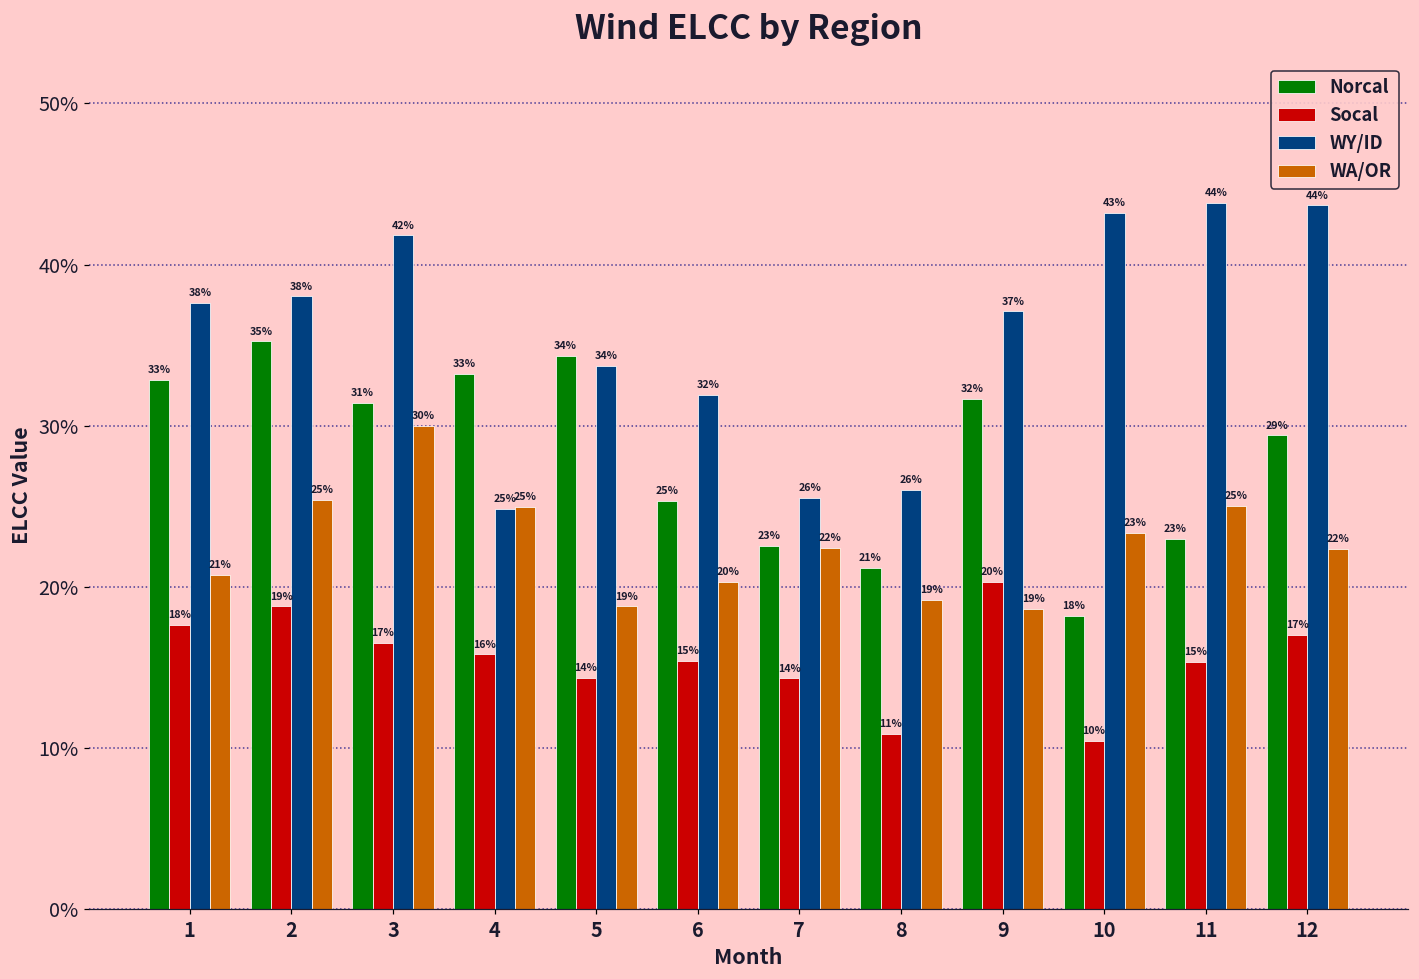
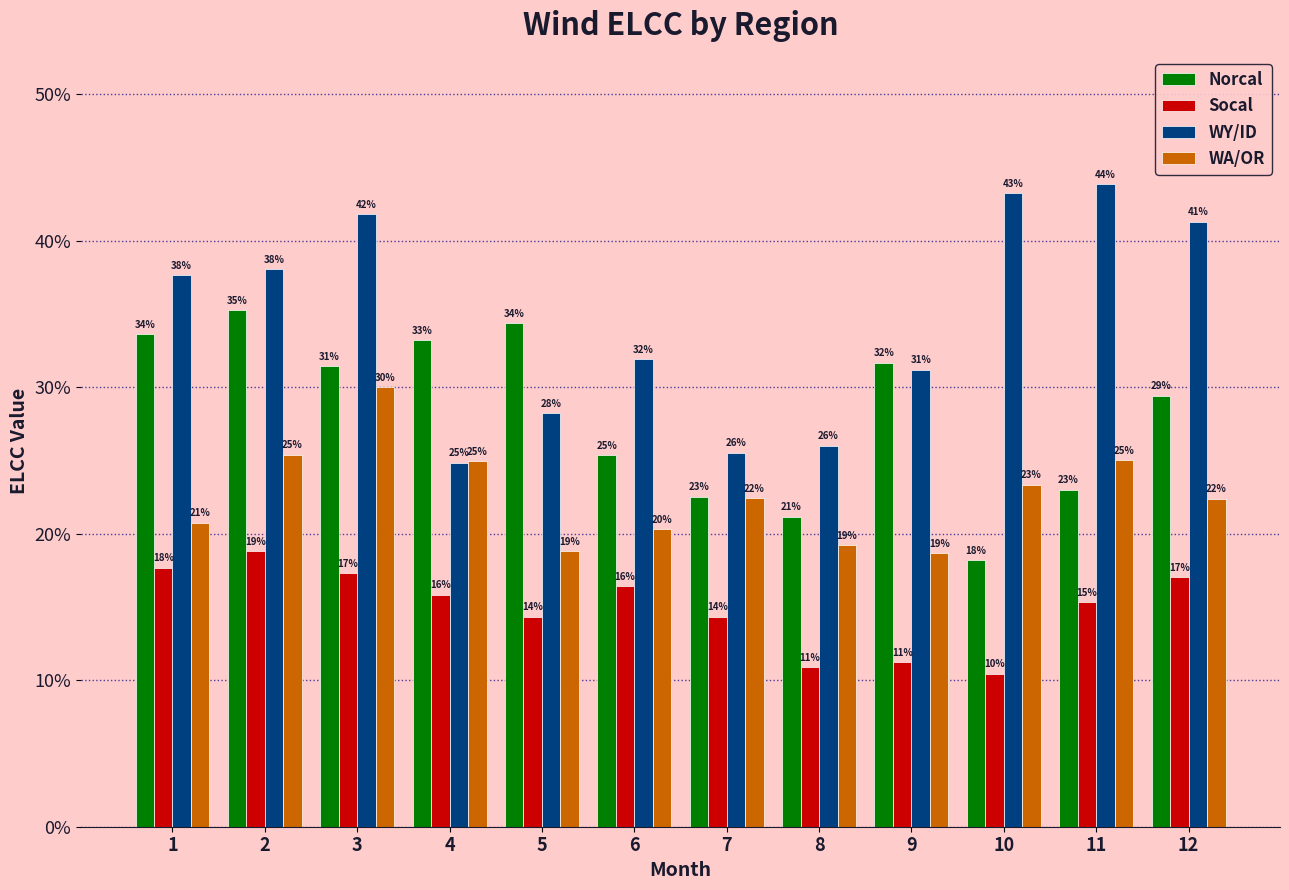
  {
    "Norcal": {
-     "1": "33%",
+     "1": "34%",
      "2": "35%",
      "3": "31%",
      "4": "33%",
      "5": "34%",
      "6": "25%",
      "7": "23%",
      "8": "21%",
      "9": "32%",
      "10": "18%",
      "11": "23%",
      "12": "29%"
    },
    "Socal": {
      "1": "18%",
      "2": "19%",
-     "3": "16.5%",
+     "3": "17.3%",
      "4": "16%",
      "5": "14%",
-     "6": "15%",
+     "6": "16%",
      "7": "14%",
      "8": "11%",
-     "9": "20%",
+     "9": "11%",
      "10": "10%",
      "11": "15%",
      "12": "17%"
    },
    "WY/ID": {
      "1": "38%",
      "2": "38%",
      "3": "42%",
      "4": "25%",
-     "5": "34%",
+     "5": "28%",
      "6": "32%",
      "7": "26%",
      "8": "26%",
-     "9": "37%",
+     "9": "31%",
      "10": "43%",
      "11": "44%",
-     "12": "43.7%"
+     "12": "41.3%"
    },
    "WA/OR": {
      "1": "21%",
      "2": "25%",
      "3": "30%",
      "4": "25%",
      "5": "19%",
      "6": "20%",
      "7": "22%",
      "8": "19%",
      "9": "19%",
      "10": "23%",
      "11": "25%",
      "12": "22%"
    }
  }
